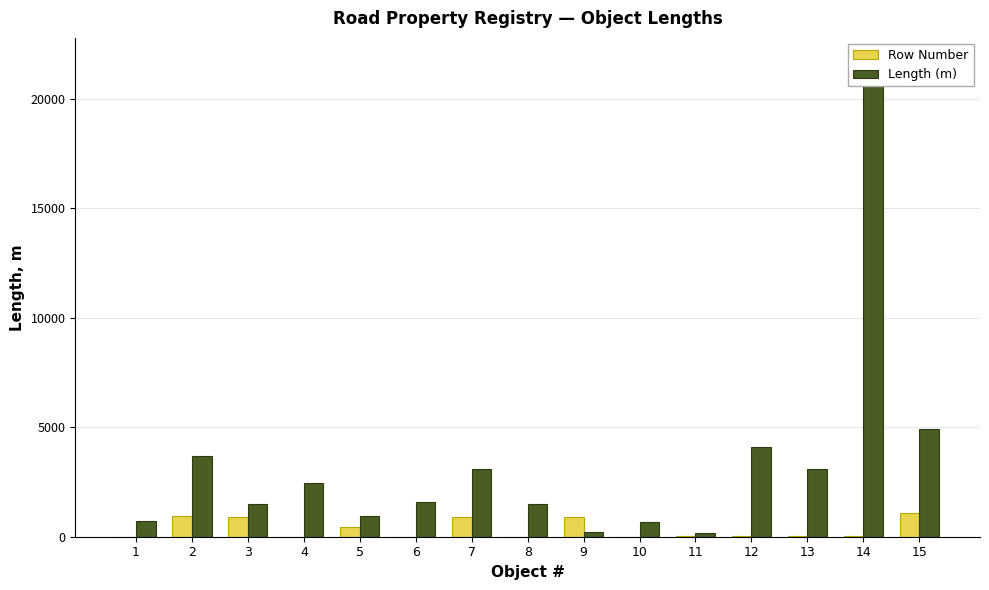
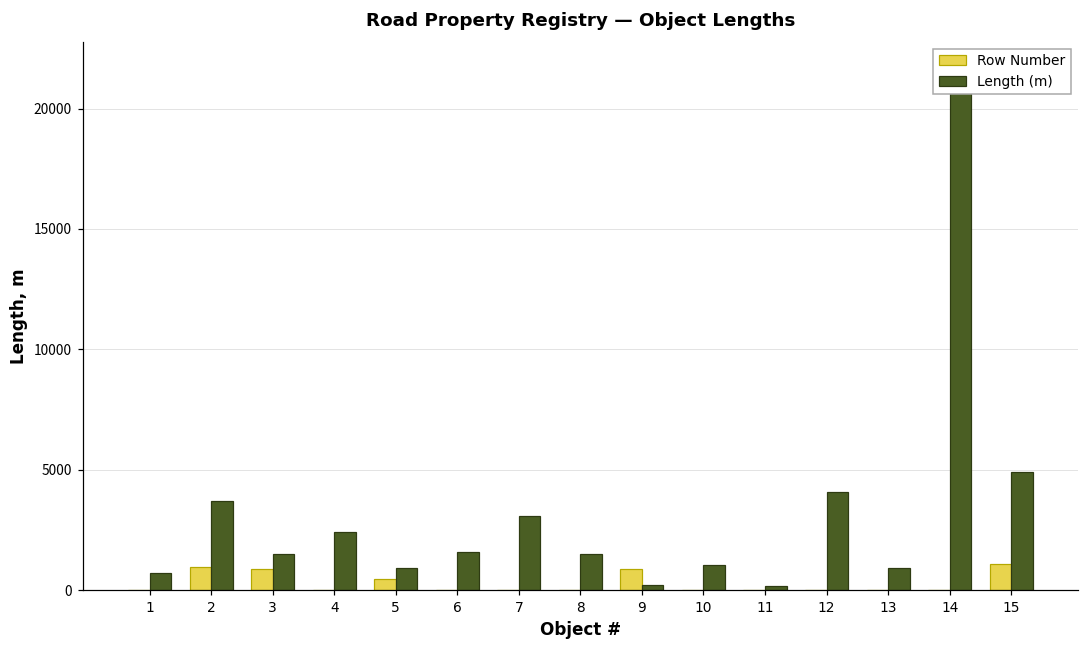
  {
    "Row Number": {
      "2": 1000,
      "3": 900,
      "5": 500,
-     "7": 900,
+     "7": 0,
      "9": 900,
      "15": 1100
    },
    "Length (m)": {
      "1": 700,
      "2": 3700,
      "3": 1500,
      "4": 2400,
      "5": 900,
      "6": 1600,
      "7": 3100,
      "8": 1500,
      "9": 200,
-     "10": 700,
+     "10": 1100,
      "11": 200,
      "12": 4100,
-     "13": 3100,
+     "13": 900,
      "15": 4900
    }
  }
